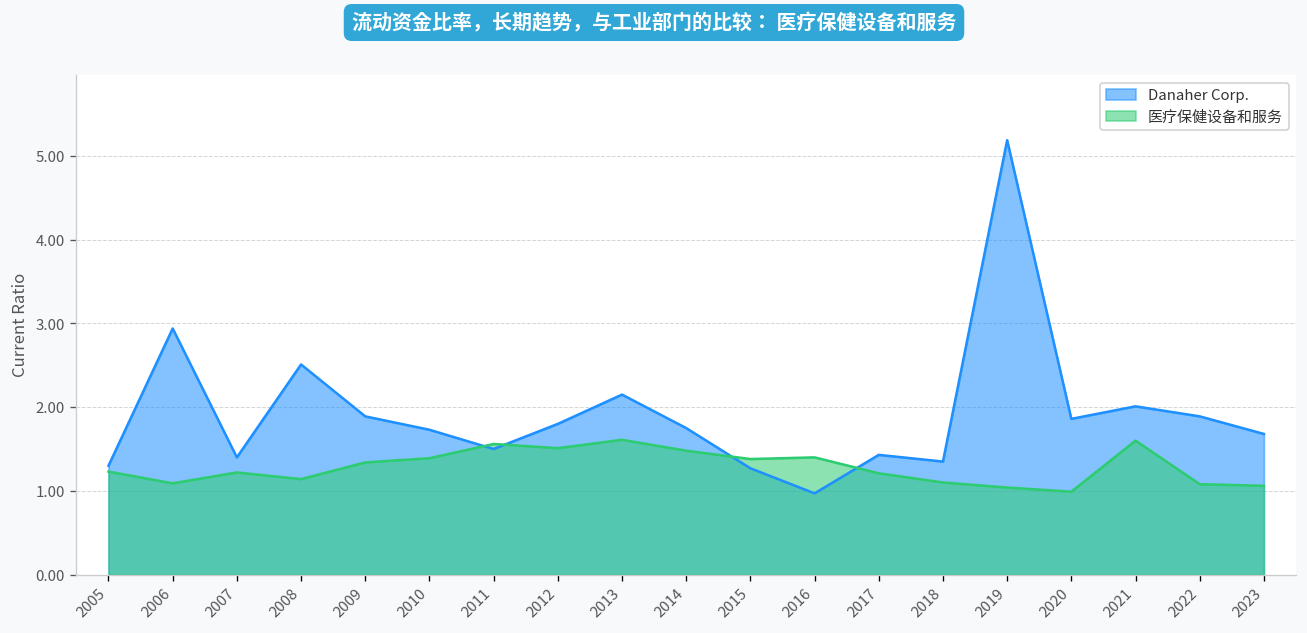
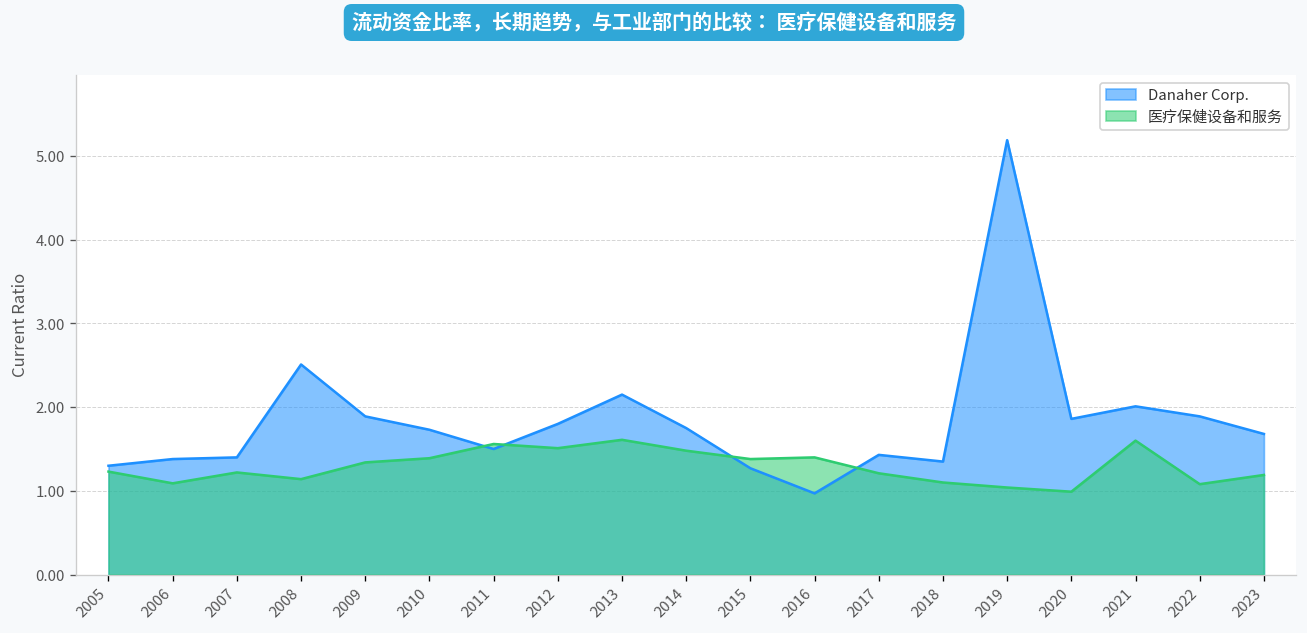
  {
    "Danaher Corp.": {
      "2005": 1.3,
-     "2006": 2.9,
+     "2006": 1.4,
      "2007": 1.4,
      "2008": 2.5,
      "2009": 1.9,
      "2010": 1.7,
      "2011": 1.5,
      "2012": 1.8,
      "2013": 2.2,
      "2014": 1.8,
      "2015": 1.3,
      "2016": 1.0,
      "2017": 1.4,
      "2018": 1.4,
      "2019": 5.2,
      "2020": 1.9,
      "2021": 2.0,
      "2022": 1.9,
      "2023": 1.7
    },
    "医疗保健设备和服务": {
      "2005": 1.2,
      "2006": 1.1,
      "2007": 1.2,
      "2008": 1.1,
      "2009": 1.3,
      "2010": 1.4,
      "2011": 1.6,
      "2012": 1.5,
      "2013": 1.6,
      "2014": 1.5,
      "2015": 1.4,
      "2016": 1.4,
      "2017": 1.2,
      "2018": 1.1,
      "2019": 1.0,
      "2020": 1.0,
      "2021": 1.6,
      "2022": 1.1,
-     "2023": 1.1
+     "2023": 1.2
    }
  }
